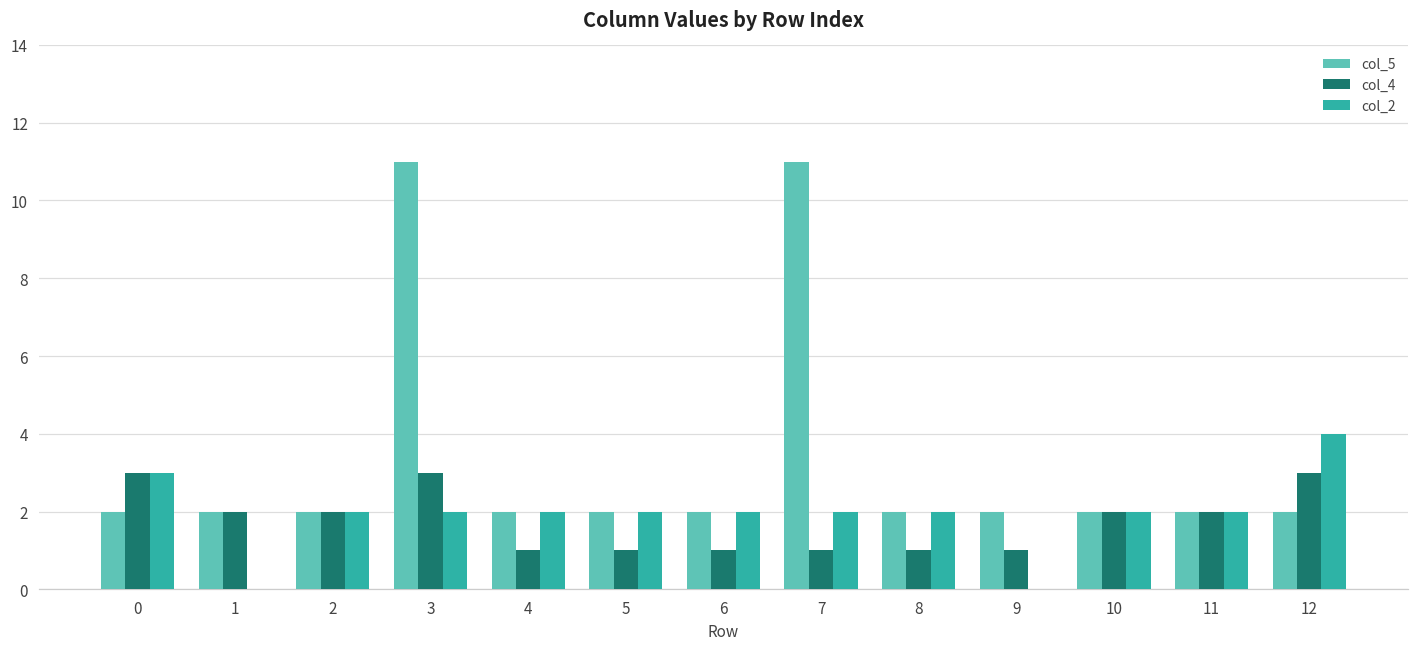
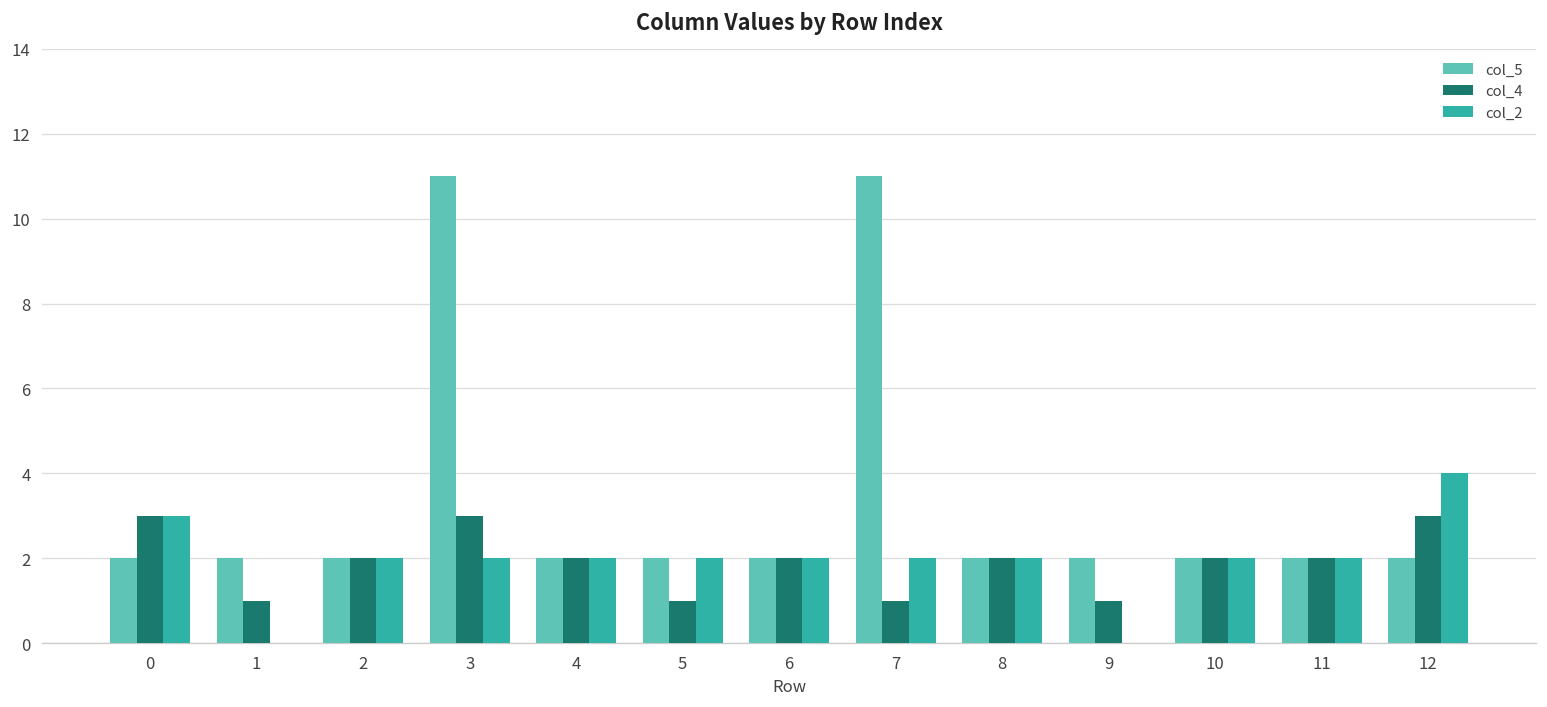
  {
    "col_4": {
      "0": 3,
-     "1": 2,
+     "1": 1,
      "2": 2,
      "3": 3,
-     "4": 1,
+     "4": 2,
      "5": 1,
-     "6": 1,
+     "6": 2,
      "7": 1,
-     "8": 1,
+     "8": 2,
      "9": 1,
      "10": 2,
      "11": 2,
      "12": 3
    }
  }
